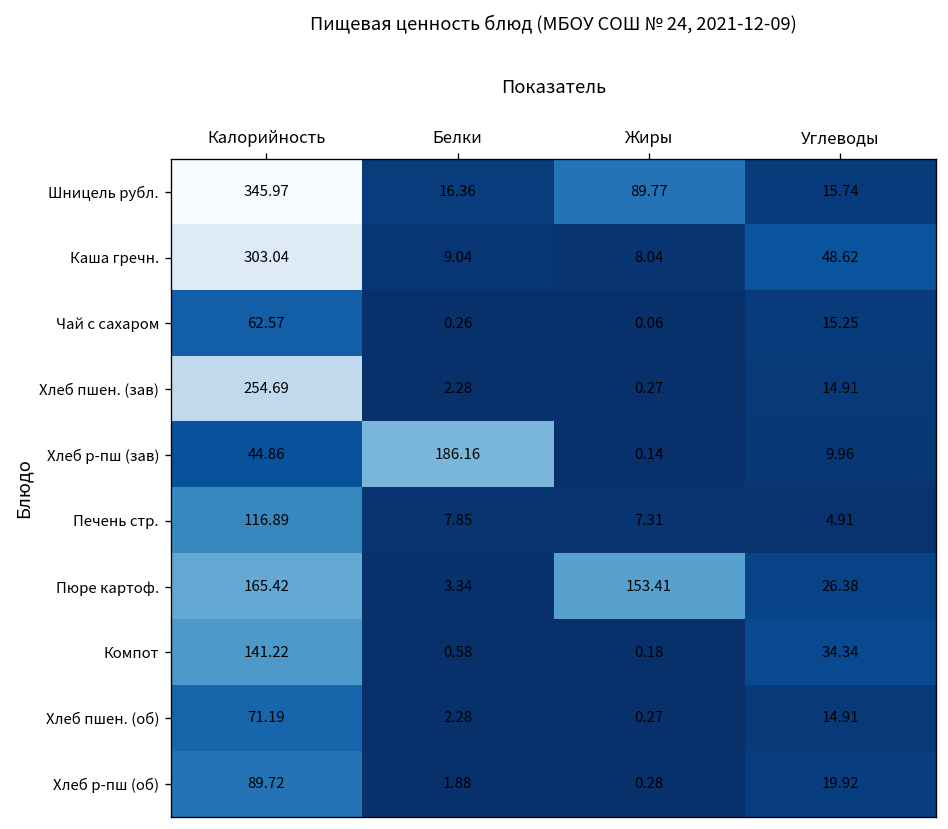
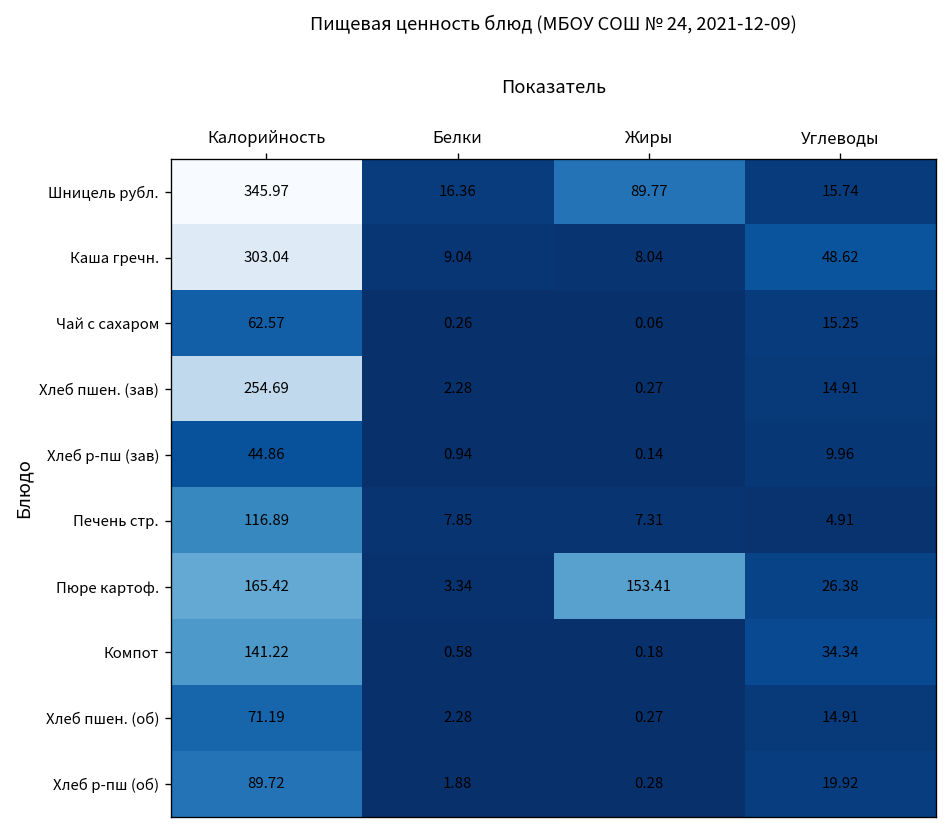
  {
    "Шницель рубл.": {
      "Калорийность": 345.97,
      "Белки": 16.36,
      "Жиры": 89.77,
      "Углеводы": 15.74
    },
    "Каша гречн.": {
      "Калорийность": 303.04,
      "Белки": 9.04,
      "Жиры": 8.04,
      "Углеводы": 48.62
    },
    "Чай с сахаром": {
      "Калорийность": 62.57,
      "Белки": 0.26,
      "Жиры": 0.06,
      "Углеводы": 15.25
    },
    "Хлеб пшен. (зав)": {
      "Калорийность": 254.69,
      "Белки": 2.28,
      "Жиры": 0.27,
      "Углеводы": 14.91
    },
    "Хлеб р-пш (зав)": {
      "Калорийность": 44.86,
-     "Белки": 186.16,
+     "Белки": 0.94,
      "Жиры": 0.14,
      "Углеводы": 9.96
    },
    "Печень стр.": {
      "Калорийность": 116.89,
      "Белки": 7.85,
      "Жиры": 7.31,
      "Углеводы": 4.91
    },
    "Пюре картоф.": {
      "Калорийность": 165.42,
      "Белки": 3.34,
      "Жиры": 153.41,
      "Углеводы": 26.38
    },
    "Компот": {
      "Калорийность": 141.22,
      "Белки": 0.58,
      "Жиры": 0.18,
      "Углеводы": 34.34
    },
    "Хлеб пшен. (об)": {
      "Калорийность": 71.19,
      "Белки": 2.28,
      "Жиры": 0.27,
      "Углеводы": 14.91
    },
    "Хлеб р-пш (об)": {
      "Калорийность": 89.72,
      "Белки": 1.88,
      "Жиры": 0.28,
      "Углеводы": 19.92
    }
  }
